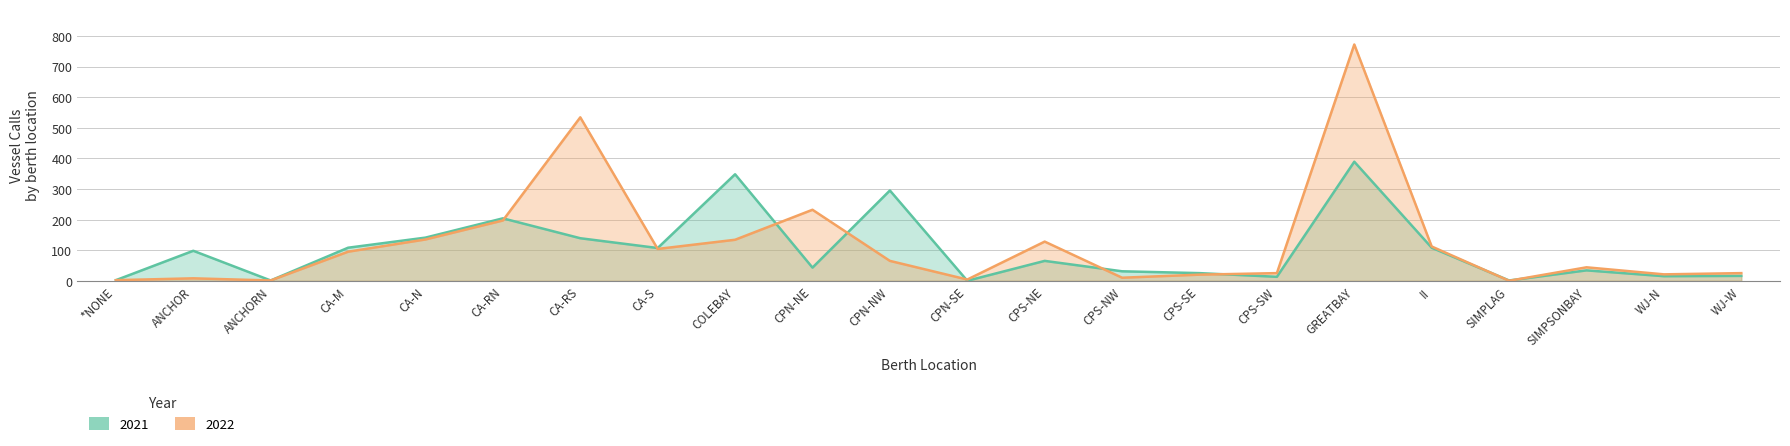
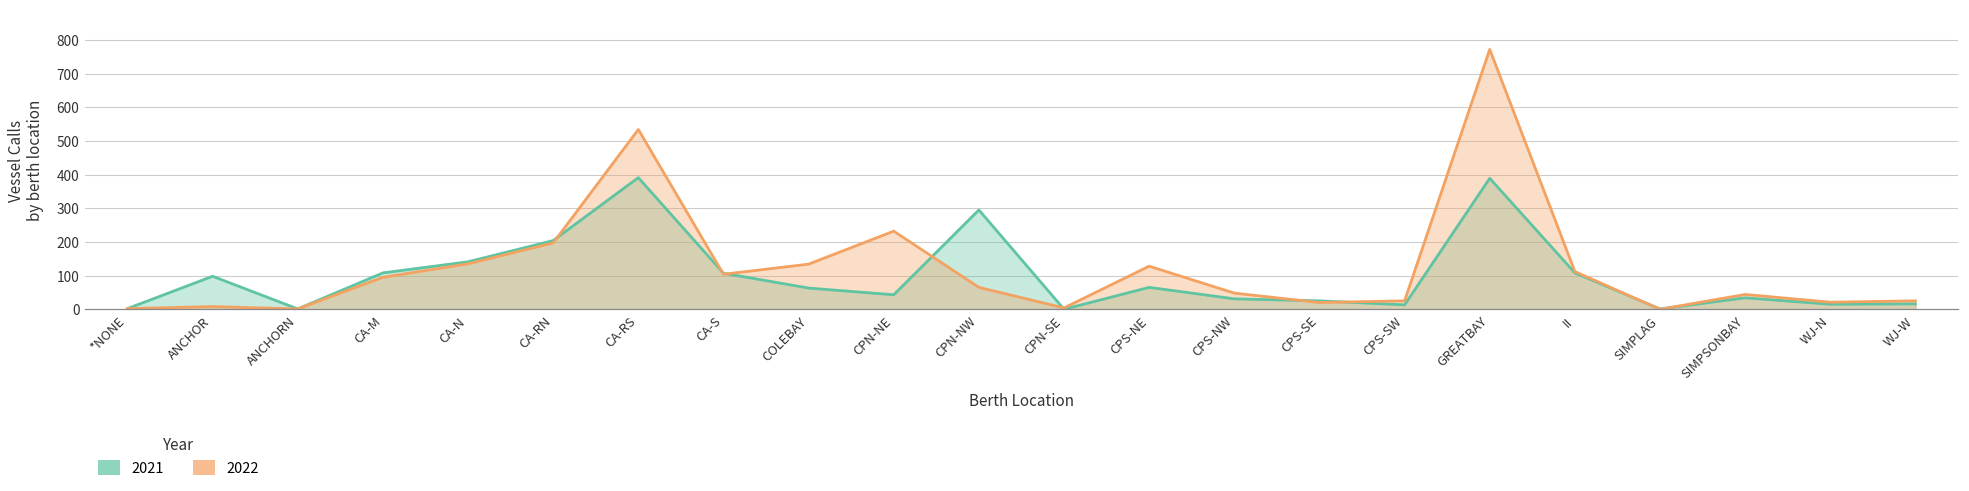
  {
    "2021": {
      "ANCHOR": 100,
      "CA-M": 110,
-     "CA-RS": 140,
-     "COLEBAY": 350,
+     "CA-RS": 390,
+     "COLEBAY": 60,
      "CPN-NE": 40,
      "CPN-NW": 300,
      "CPS-NE": 70,
      "CPS-NW": 30,
      "CPS-SW": 10,
      "GREATBAY": 390,
      "SIMPSONBAY": 30,
      "WJ-W": 20
    },
    "2022": {
      "ANCHOR": 10,
      "CA-M": 100,
      "CA-RS": 530,
      "COLEBAY": 130,
      "CPN-NE": 230,
      "CPN-NW": 70,
      "CPS-NE": 130,
-     "CPS-NW": 10,
+     "CPS-NW": 50,
      "CPS-SW": 30,
      "GREATBAY": 770,
      "SIMPSONBAY": 40,
      "WJ-W": 30
    }
  }
